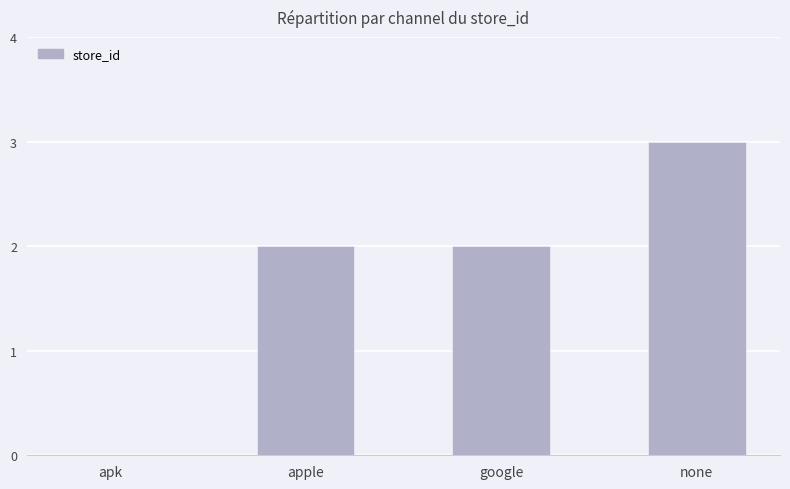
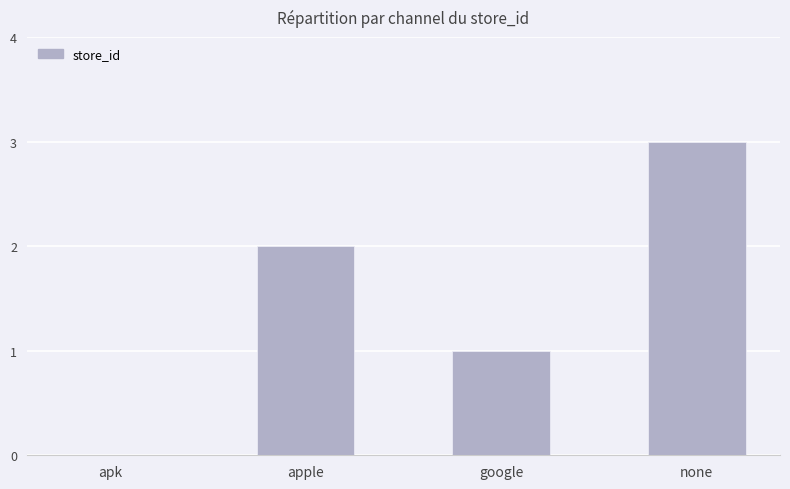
  {
    "apk": 0,
    "apple": 2,
-   "google": 2,
+   "google": 1,
    "none": 3
  }
